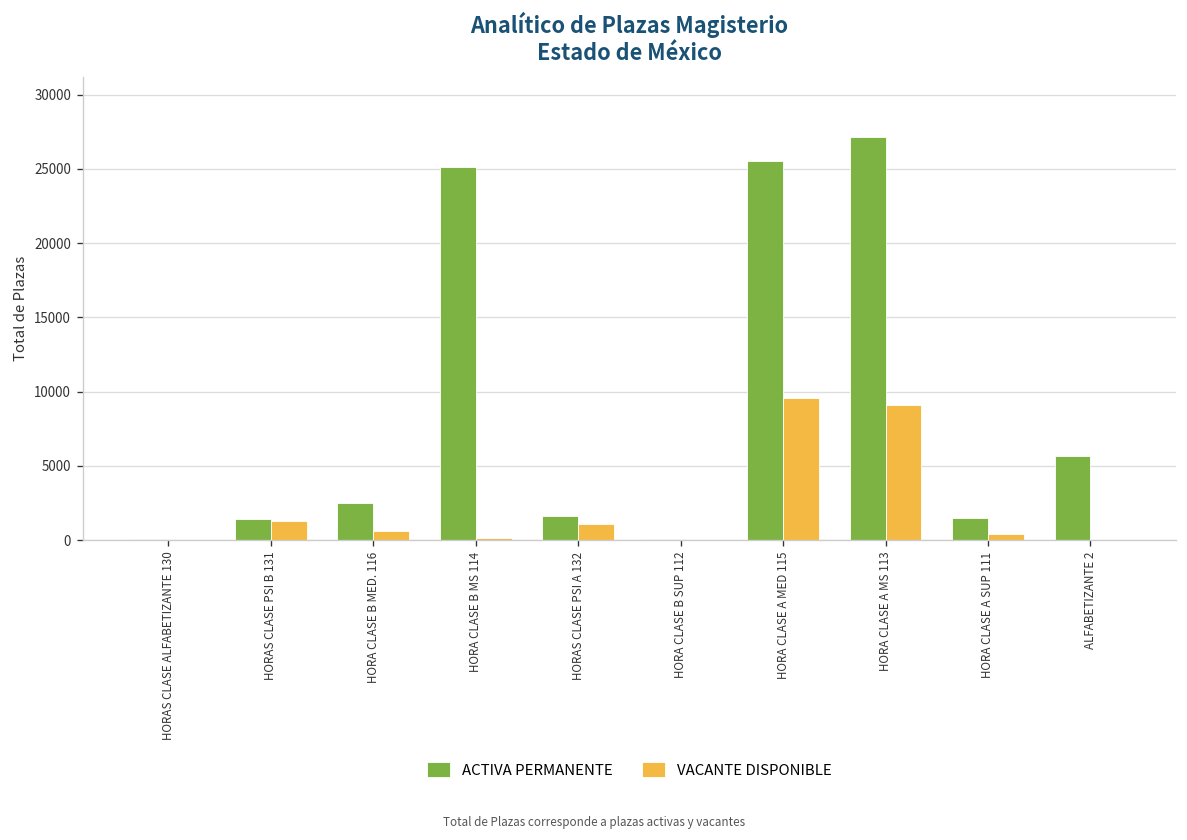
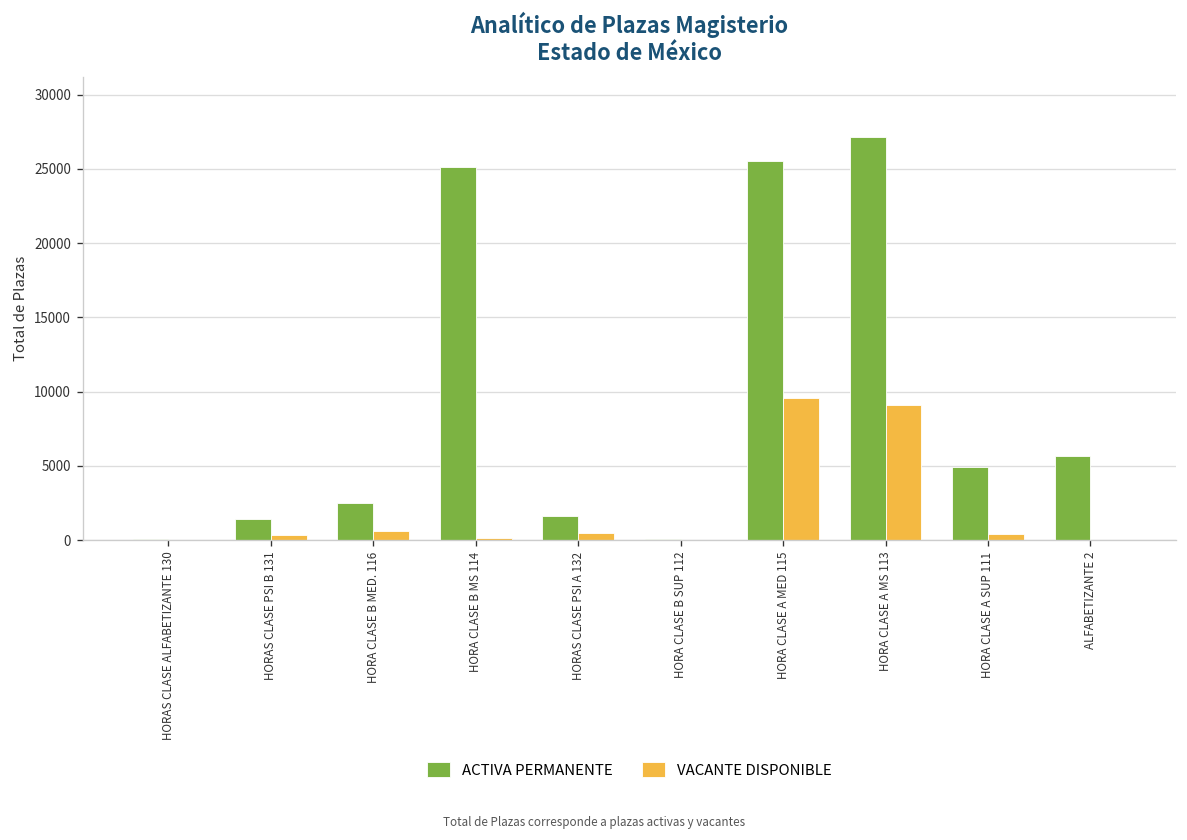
  {
    "ACTIVA PERMANENTE": {
      "HORAS CLASE PSI B 131": 1400,
      "HORA CLASE B MED. 116": 2500,
      "HORA CLASE B MS 114": 25100,
      "HORAS CLASE PSI A 132": 1600,
      "HORA CLASE A MED 115": 25500,
      "HORA CLASE A MS 113": 27100,
-     "HORA CLASE A SUP 111": 1500,
+     "HORA CLASE A SUP 111": 4900,
      "ALFABETIZANTE 2": 5700
    },
    "VACANTE DISPONIBLE": {
-     "HORAS CLASE PSI B 131": 1300,
+     "HORAS CLASE PSI B 131": 300,
      "HORA CLASE B MED. 116": 600,
-     "HORAS CLASE PSI A 132": 1100,
+     "HORAS CLASE PSI A 132": 400,
      "HORA CLASE A MED 115": 9500,
      "HORA CLASE A MS 113": 9100,
      "HORA CLASE A SUP 111": 400
    }
  }
